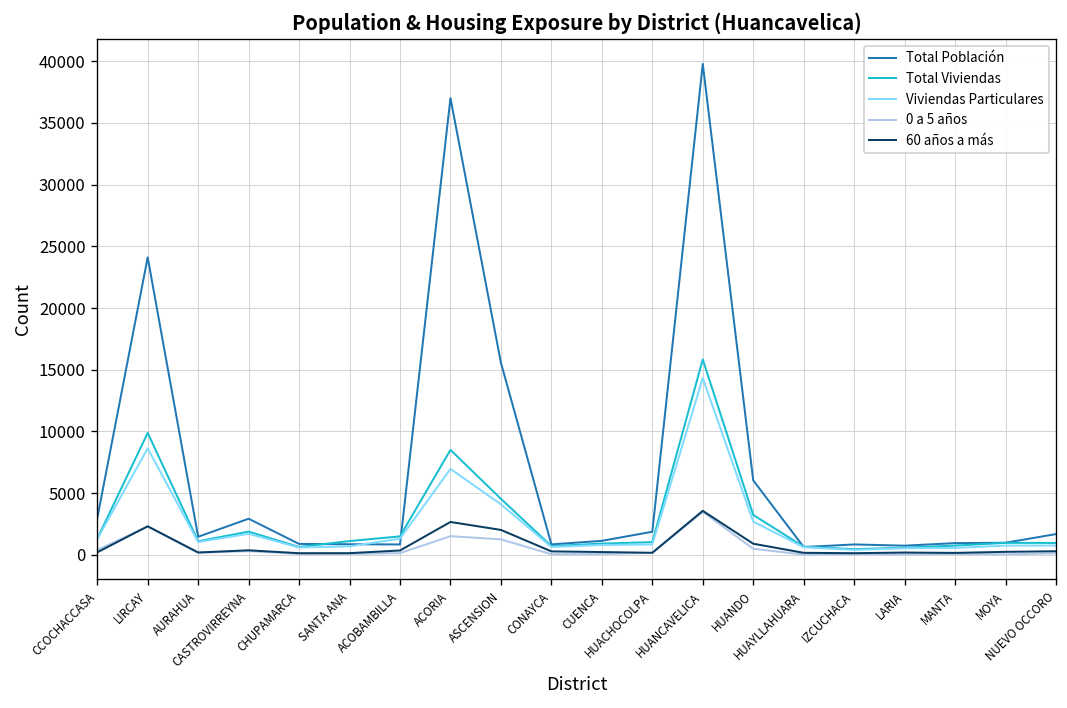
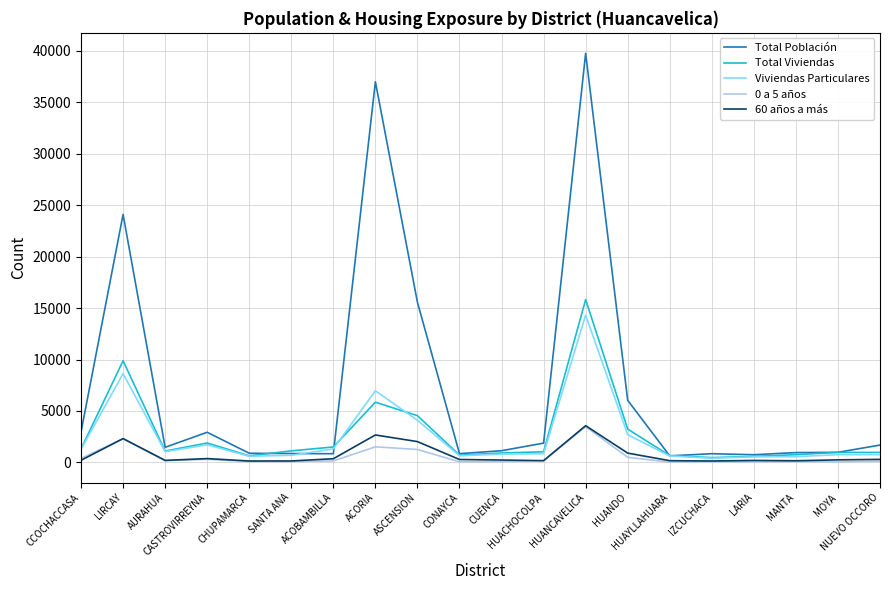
  {
    "Total Población": {
      "CCOCHACCASA": 3000,
      "LIRCAY": 24100,
      "AURAHUA": 1500,
      "CASTROVIRREYNA": 2900,
      "ACOBAMBILLA": 800,
      "ACORIA": 37000,
      "ASCENSION": 15600,
      "HUACHOCOLPA": 1900,
      "HUANCAVELICA": 39800,
      "HUANDO": 6000,
      "IZCUCHACA": 800,
      "NUEVO OCCORO": 1700
    },
    "Total Viviendas": {
      "LIRCAY": 9900,
      "SANTA ANA": 1100,
-     "ACORIA": 8500,
+     "ACORIA": 5900,
      "ASCENSION": 4500,
      "HUANCAVELICA": 15800,
      "HUANDO": 3200
    },
    "60 años a más": {
      "ACORIA": 2700,
      "ASCENSION": 2000,
      "HUANDO": 900
    }
  }
